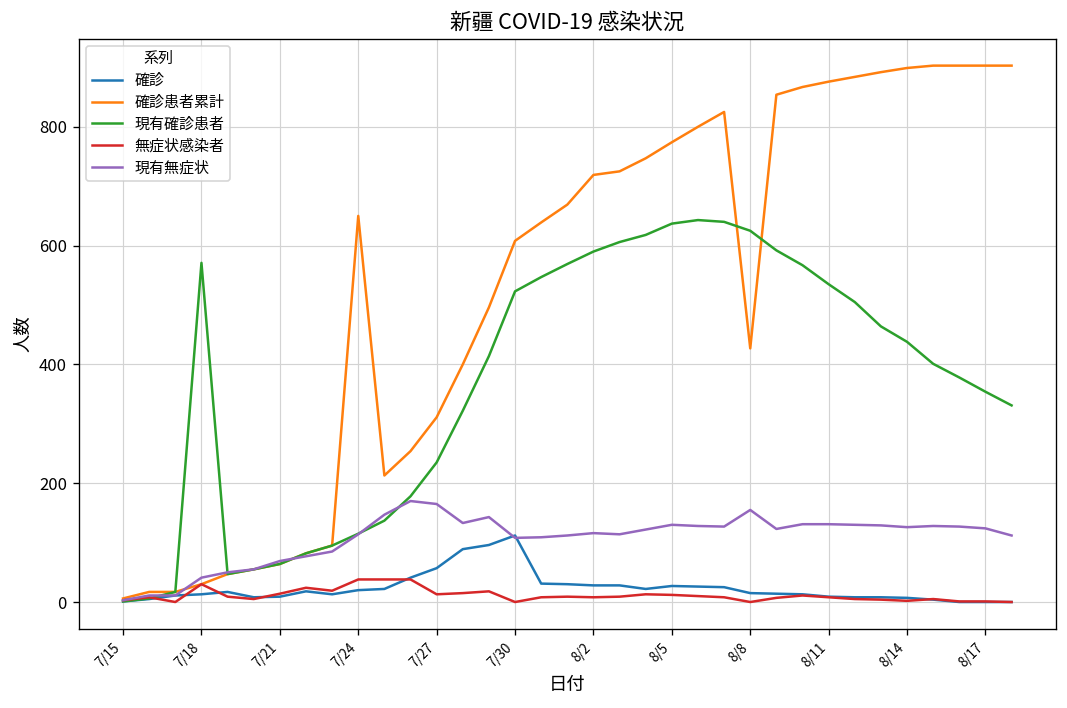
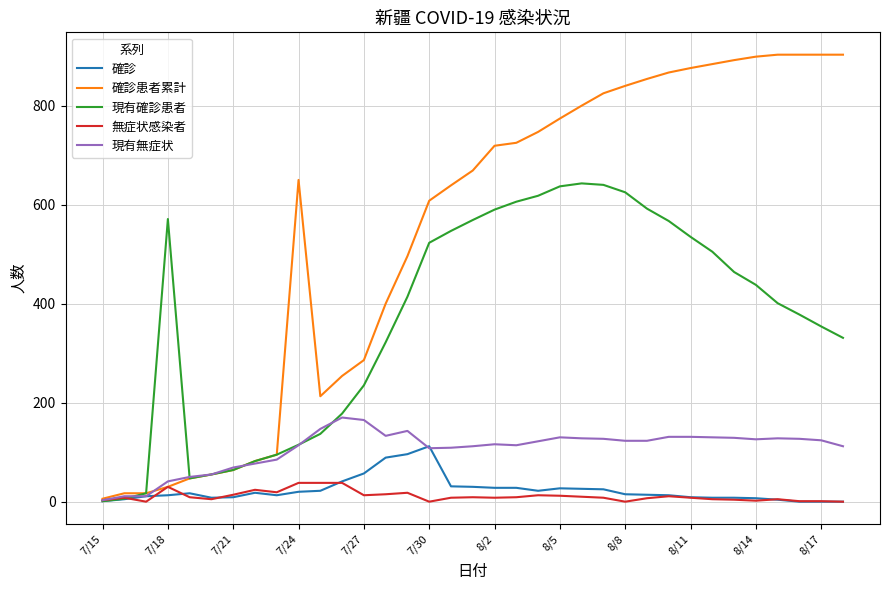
  {
    "確診": {
      "7/18": 10,
      "7/24": 20,
      "7/27": 60,
      "8/2": 30,
      "8/5": 30,
      "8/8": 20
    },
    "確診患者累計": {
      "7/24": 650,
-     "7/27": 310,
+     "7/27": 290,
      "7/30": 610,
      "8/2": 720,
      "8/5": 770,
-     "8/8": 430,
+     "8/8": 840,
      "8/11": 880,
      "8/14": 900,
      "8/17": 900
    },
    "現有確診患者": {
      "7/18": 570,
      "7/27": 240,
      "7/30": 520,
      "8/2": 590,
      "8/5": 640,
      "8/8": 630,
      "8/11": 540,
      "8/14": 440,
      "8/17": 350
    },
    "無症状感染者": {
      "7/24": 40,
      "7/27": 10,
      "7/30": 0,
      "8/2": 10,
      "8/5": 10,
      "8/8": 0
    },
    "現有無症状": {
      "7/18": 40,
      "7/27": 170,
      "8/2": 120,
      "8/5": 130,
-     "8/8": 160,
+     "8/8": 120,
      "8/11": 130,
      "8/14": 130,
      "8/17": 120
    }
  }
